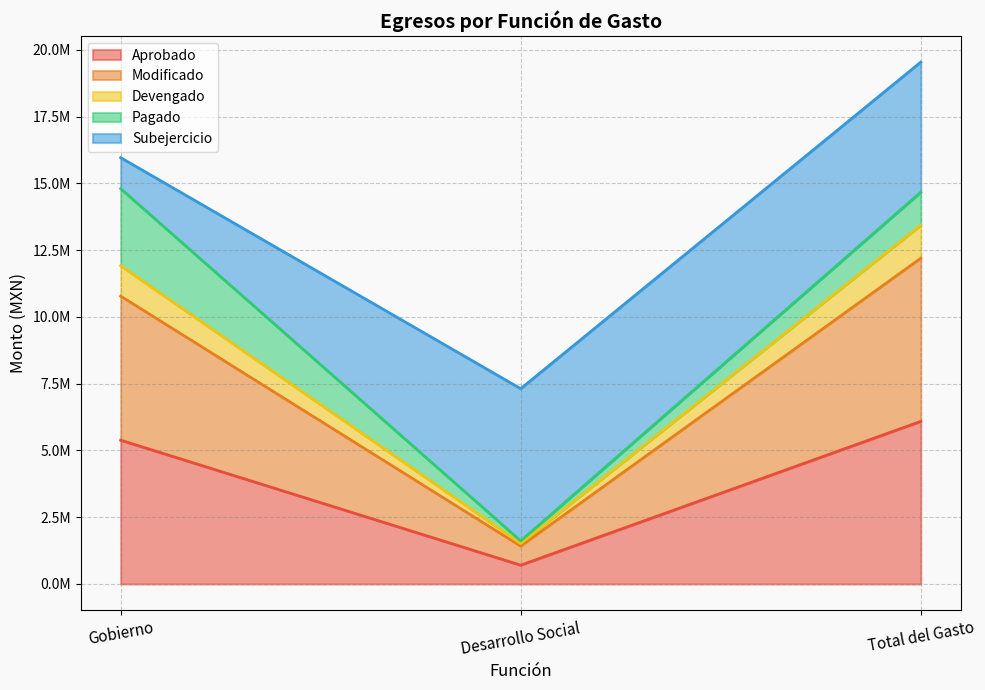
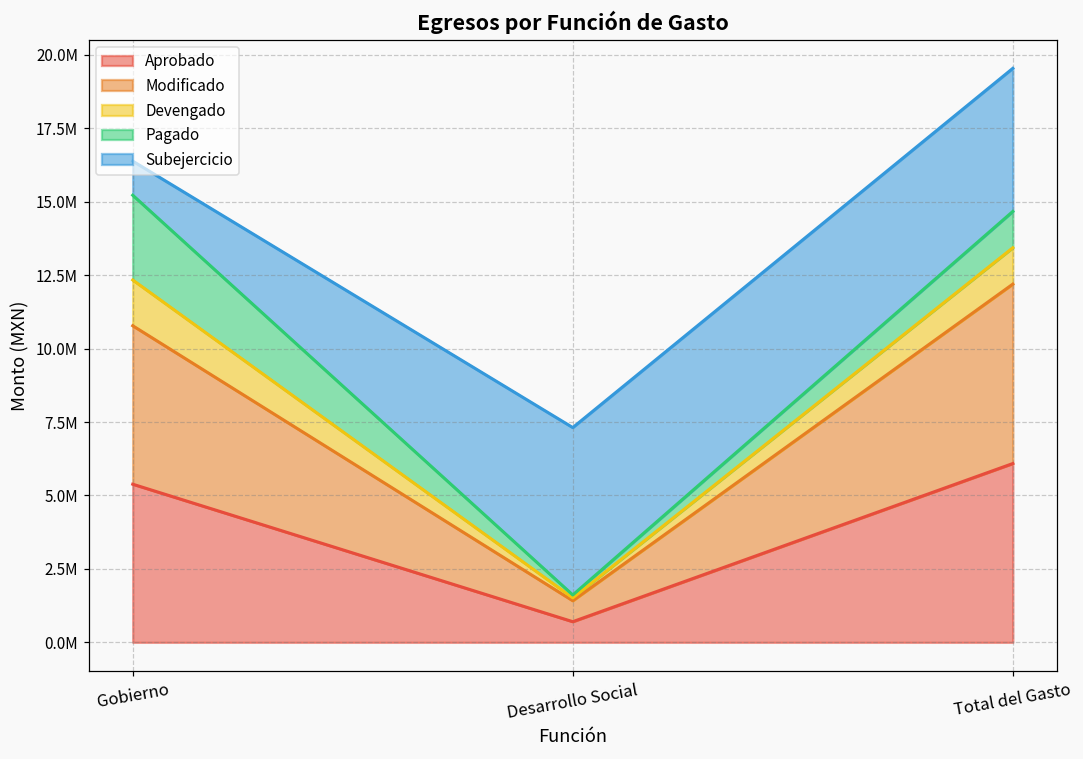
  {
    "Devengado": {
-     "Gobierno": 1100000,
+     "Gobierno": 1600000,
      "Desarrollo Social": 100000,
      "Total del Gasto": 1200000
    },
    "Pagado": {
      "Gobierno": 2900000,
      "Desarrollo Social": 100000,
      "Total del Gasto": 1200000
    },
    "Subejercicio": {
      "Desarrollo Social": 5700000,
      "Total del Gasto": 4900000
    }
  }
